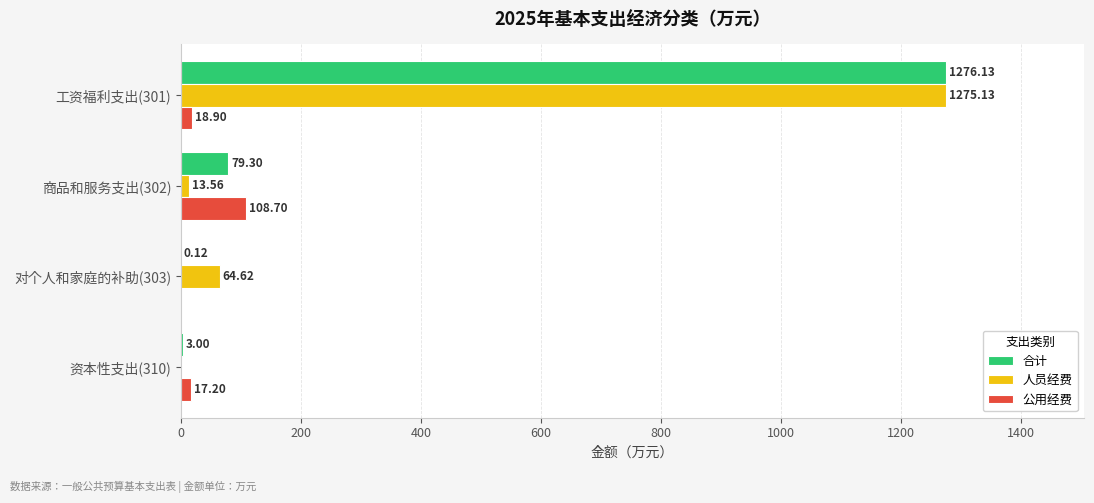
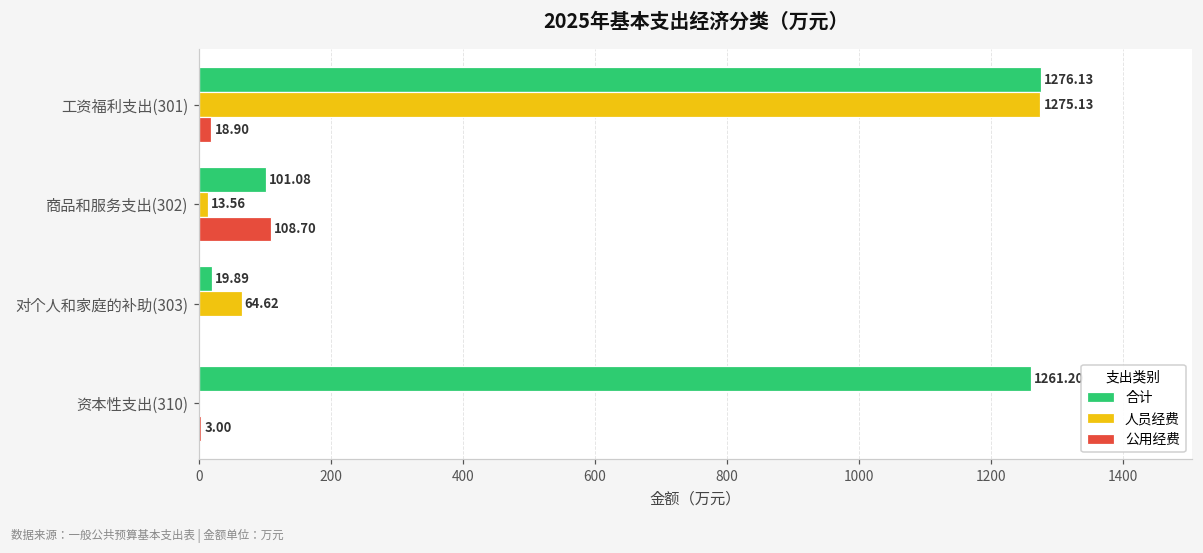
  {
    "合计": {
      "工资福利支出(301)": 1276.13,
-     "商品和服务支出(302)": 79.30,
-     "对个人和家庭的补助(303)": 0.12,
-     "资本性支出(310)": 3.00
+     "商品和服务支出(302)": 101.08,
+     "对个人和家庭的补助(303)": 19.89,
+     "资本性支出(310)": 1261.20
    },
    "人员经费": {
      "工资福利支出(301)": 1275.13,
      "商品和服务支出(302)": 13.56,
      "对个人和家庭的补助(303)": 64.62
    },
    "公用经费": {
      "工资福利支出(301)": 18.90,
      "商品和服务支出(302)": 108.70,
-     "资本性支出(310)": 17.20
+     "资本性支出(310)": 3.00
    }
  }
